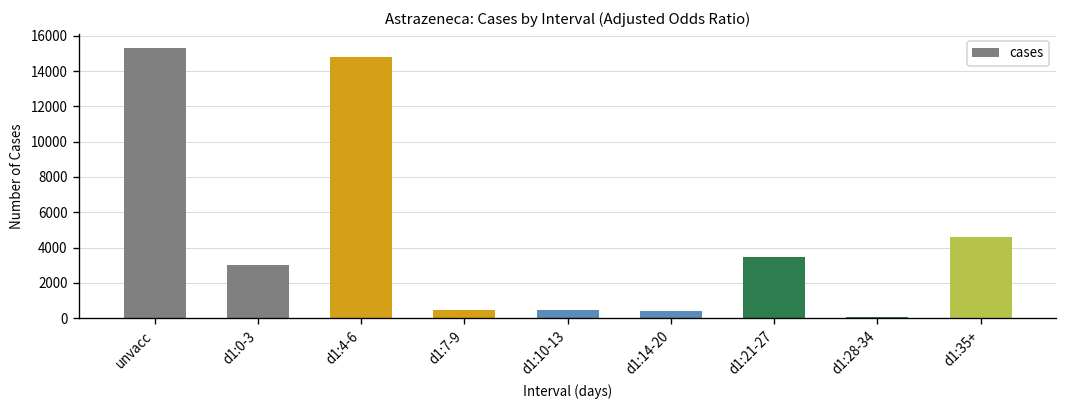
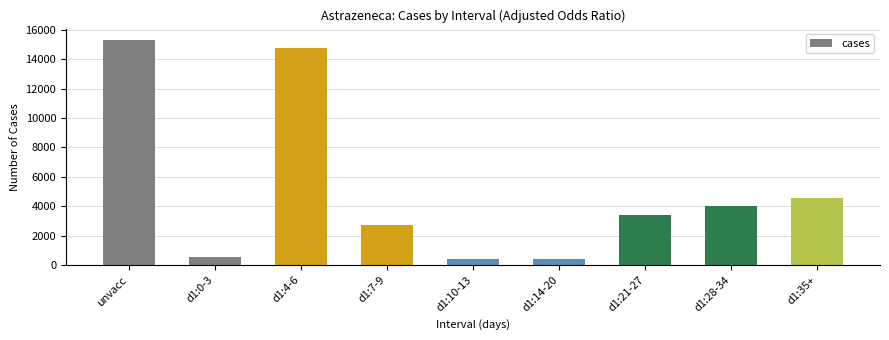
  {
    "unvacc": 15300,
-   "d1:0-3": 3000,
+   "d1:0-3": 600,
    "d1:4-6": 14800,
-   "d1:7-9": 400,
+   "d1:7-9": 2700,
    "d1:10-13": 400,
    "d1:14-20": 400,
    "d1:21-27": 3400,
-   "d1:28-34": 0,
+   "d1:28-34": 4000,
    "d1:35+": 4600
  }
